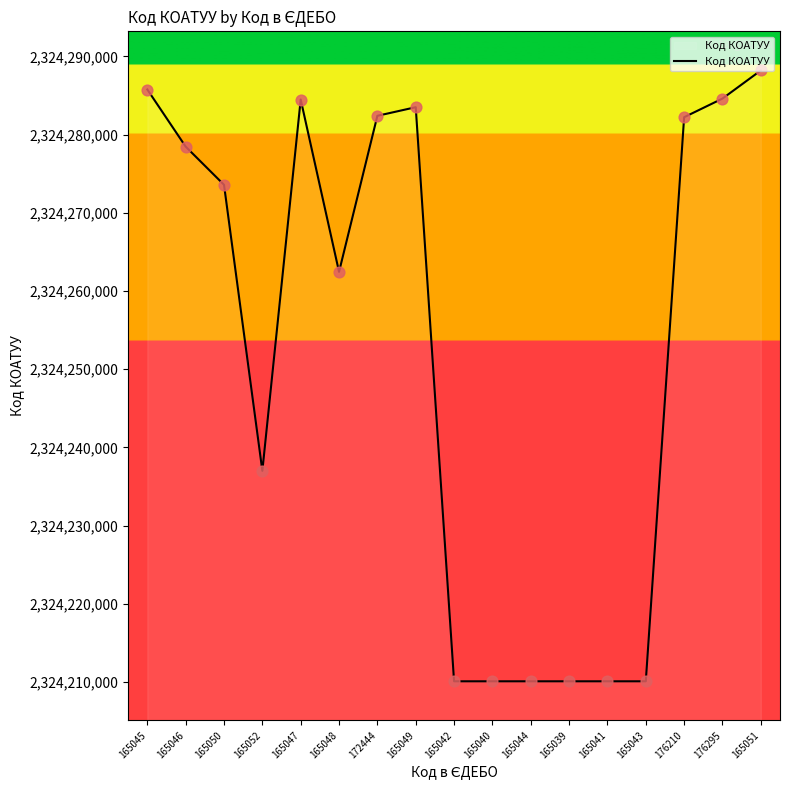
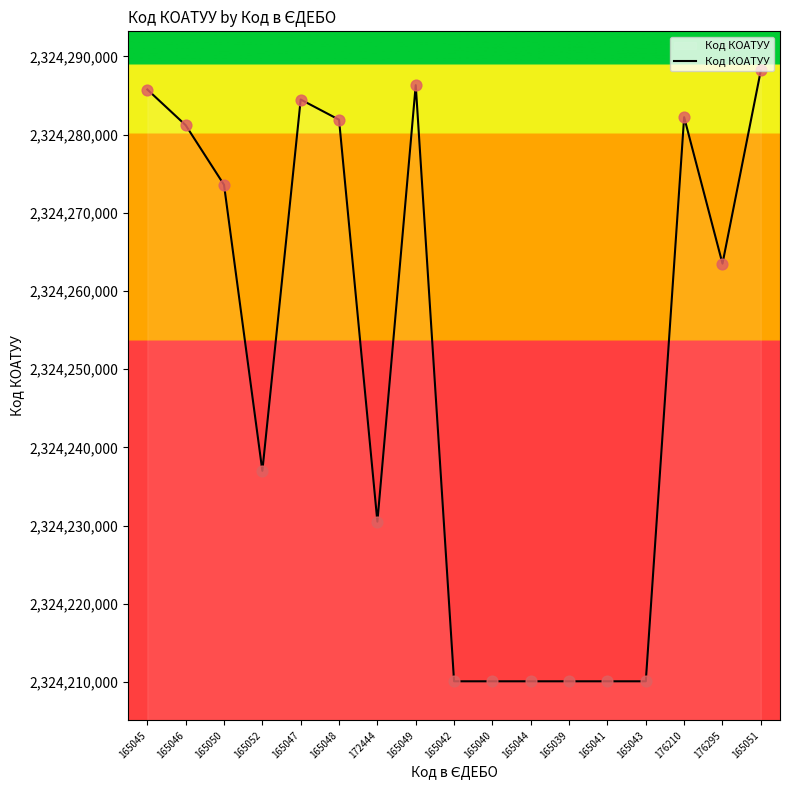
  {
    "165045": "2,324,286,000",
-   "165046": "2,324,278,000",
+   "165046": "2,324,281,000",
    "165050": "2,324,274,000",
    "165052": "2,324,237,000",
    "165047": "2,324,284,000",
-   "165048": "2,324,262,000",
-   "172444": "2,324,282,000",
-   "165049": "2,324,284,000",
+   "165048": "2,324,282,000",
+   "172444": "2,324,231,000",
+   "165049": "2,324,286,000",
    "165042": "2,324,210,000",
    "165040": "2,324,210,000",
    "165044": "2,324,210,000",
    "165039": "2,324,210,000",
    "165041": "2,324,210,000",
    "165043": "2,324,210,000",
    "176210": "2,324,282,000",
-   "176295": "2,324,285,000"
+   "176295": "2,324,264,000"
  }
